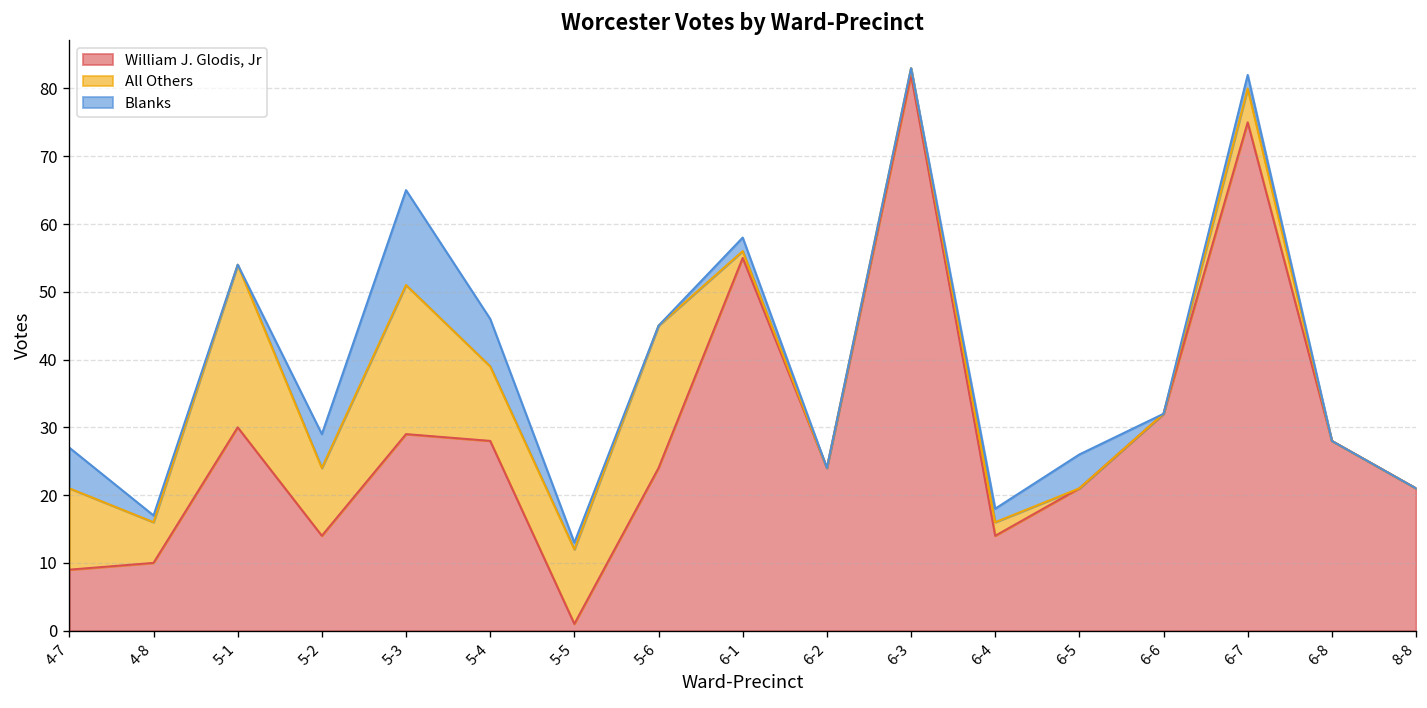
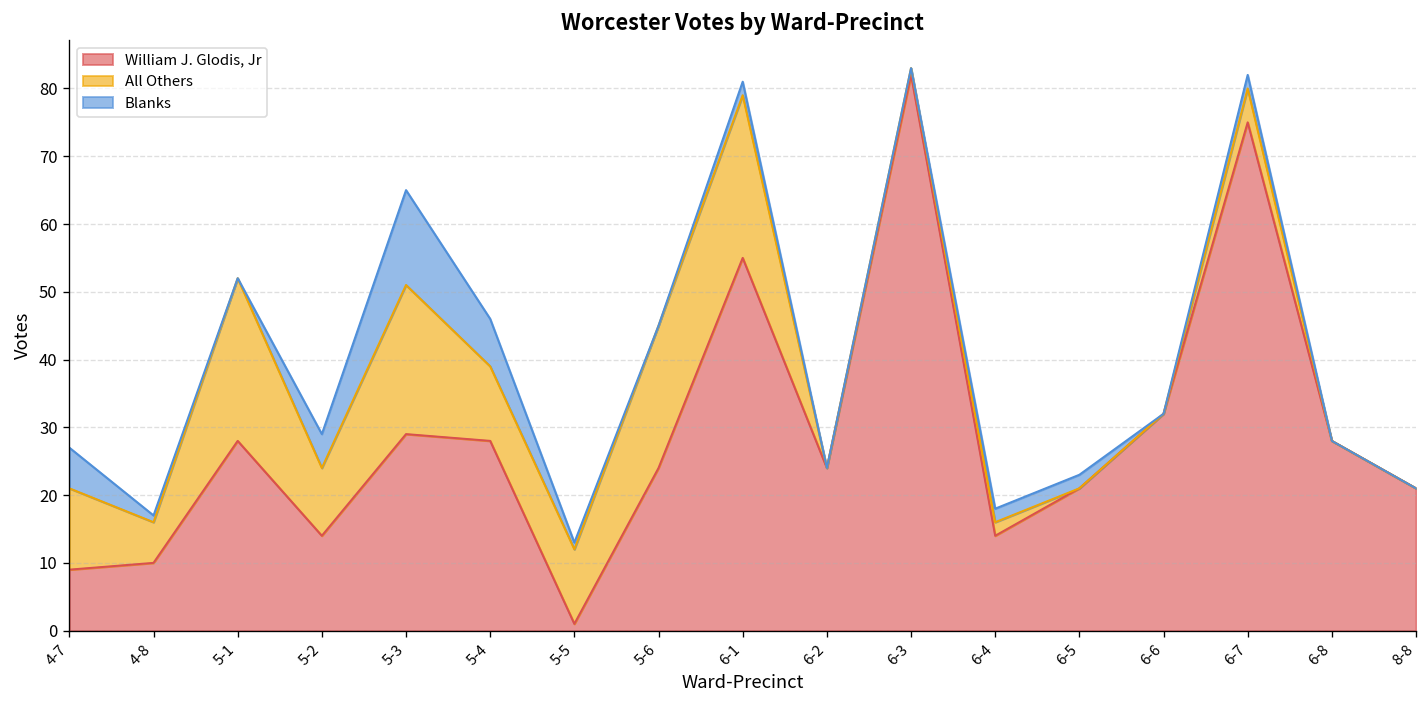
  {
    "William J. Glodis, Jr": {
      "4-7": 9,
      "4-8": 10,
-     "5-1": 30,
+     "5-1": 28,
      "5-2": 14,
      "5-3": 29,
      "5-4": 28,
      "5-5": 1,
      "5-6": 24,
      "6-1": 55,
      "6-3": 82,
      "6-4": 14,
      "6-7": 75
    },
    "All Others": {
      "4-7": 12,
      "4-8": 6,
      "5-2": 10,
      "5-3": 22,
      "5-4": 11,
      "5-5": 11,
-     "6-1": 1,
+     "6-1": 24,
      "6-4": 2,
      "6-7": 5
    },
    "Blanks": {
      "4-7": 6,
      "4-8": 1,
      "5-2": 5,
      "5-3": 14,
      "5-4": 7,
      "5-5": 1,
      "6-1": 2,
      "6-4": 2,
-     "6-5": 5,
+     "6-5": 2,
      "6-7": 2
    }
  }
